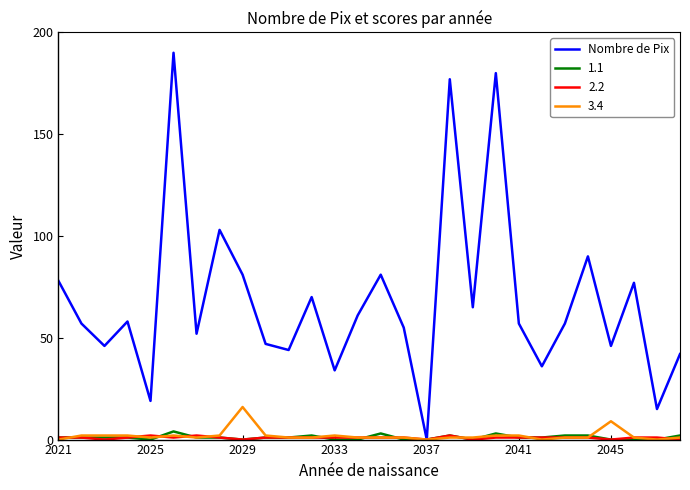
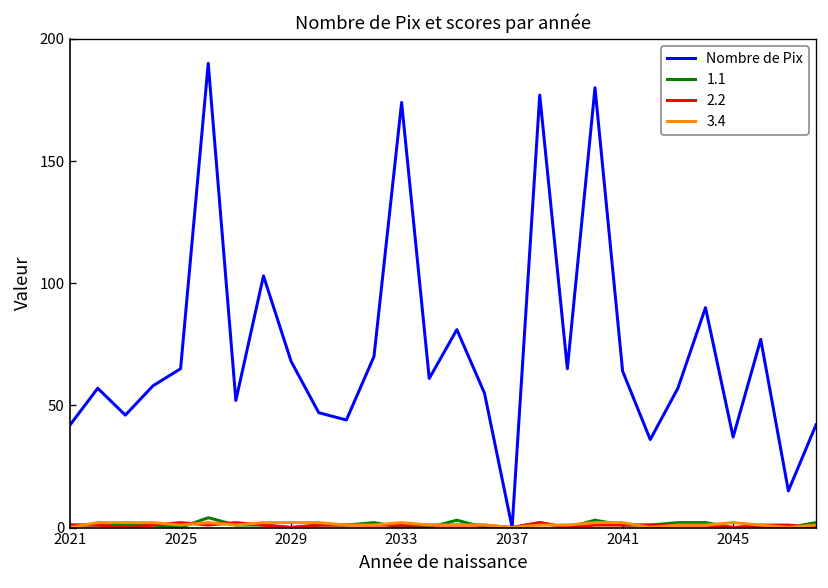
  {
    "Nombre de Pix": {
-     "2021": 78,
-     "2025": 19,
-     "2029": 81,
-     "2033": 34,
-     "2041": 57,
-     "2045": 46
+     "2021": 42,
+     "2025": 65,
+     "2029": 68,
+     "2033": 174,
+     "2041": 64,
+     "2045": 37
    },
    "3.4": {
-     "2029": 16,
-     "2045": 9
+     "2029": 2,
+     "2045": 2
    }
  }
